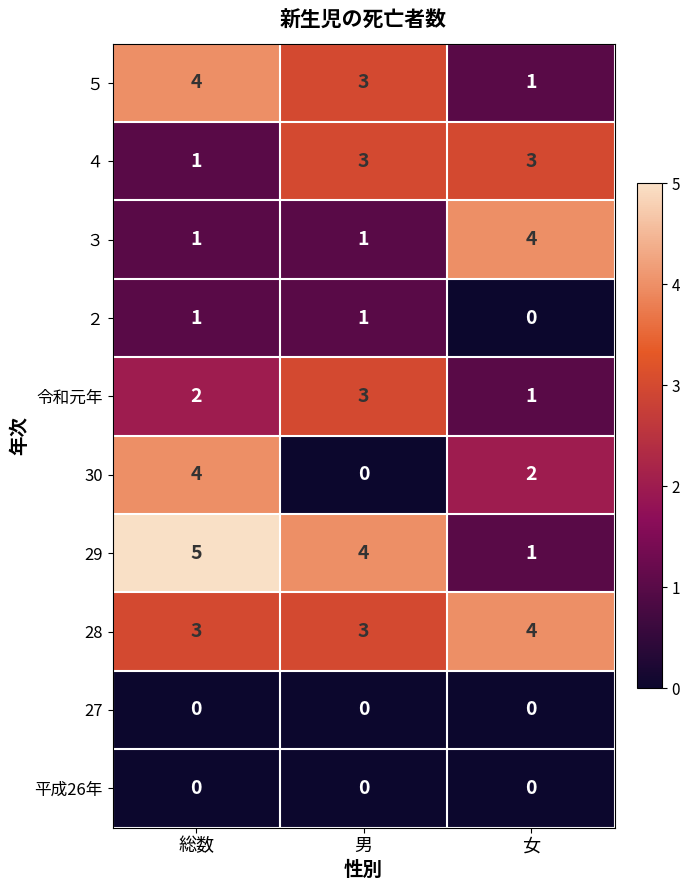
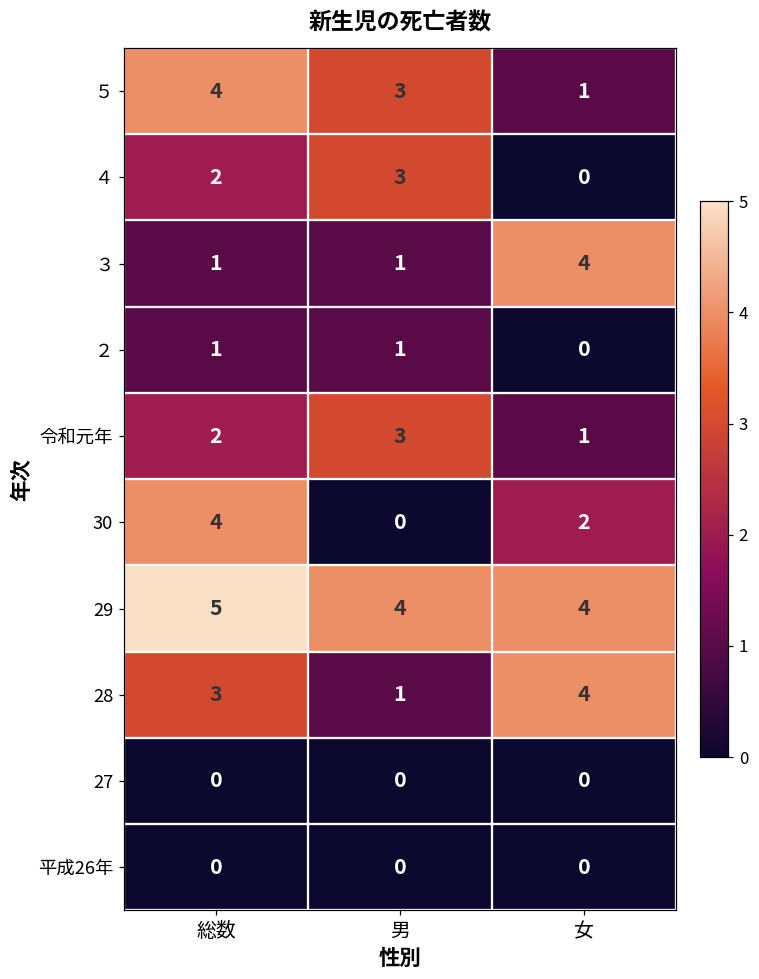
  {
    "５": {
      "総数": 4,
      "男": 3,
      "女": 1
    },
    "４": {
-     "総数": 1,
+     "総数": 2,
      "男": 3,
-     "女": 3
+     "女": 0
    },
    "３": {
      "総数": 1,
      "男": 1,
      "女": 4
    },
    "２": {
      "総数": 1,
      "男": 1,
      "女": 0
    },
    "令和元年": {
      "総数": 2,
      "男": 3,
      "女": 1
    },
    "30": {
      "総数": 4,
      "男": 0,
      "女": 2
    },
    "29": {
      "総数": 5,
      "男": 4,
-     "女": 1
+     "女": 4
    },
    "28": {
      "総数": 3,
-     "男": 3,
+     "男": 1,
      "女": 4
    },
    "27": {
      "総数": 0,
      "男": 0,
      "女": 0
    },
    "平成26年": {
      "総数": 0,
      "男": 0,
      "女": 0
    }
  }
